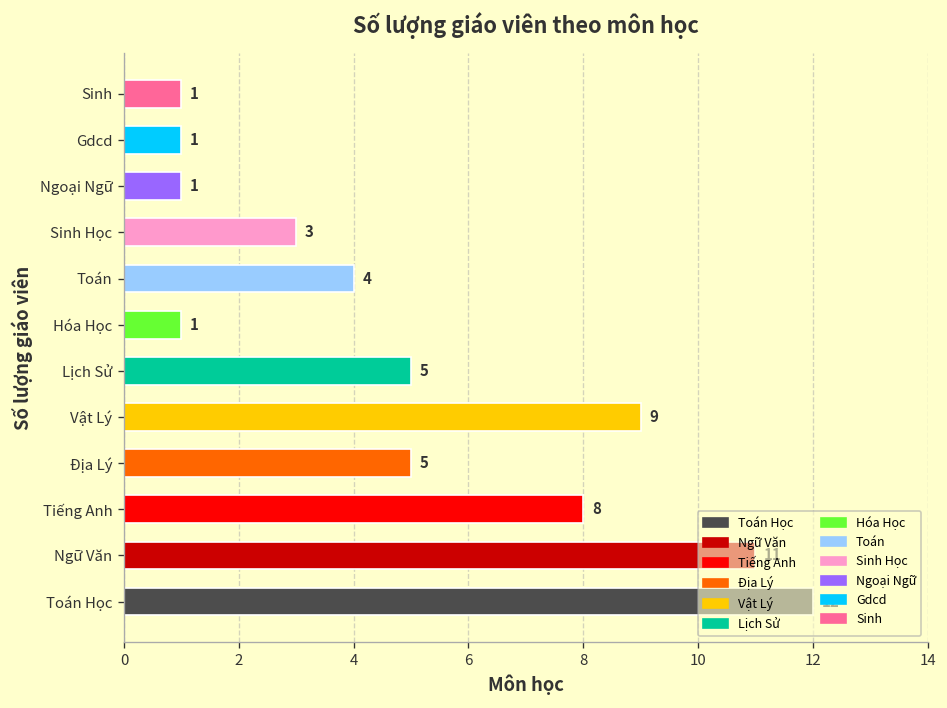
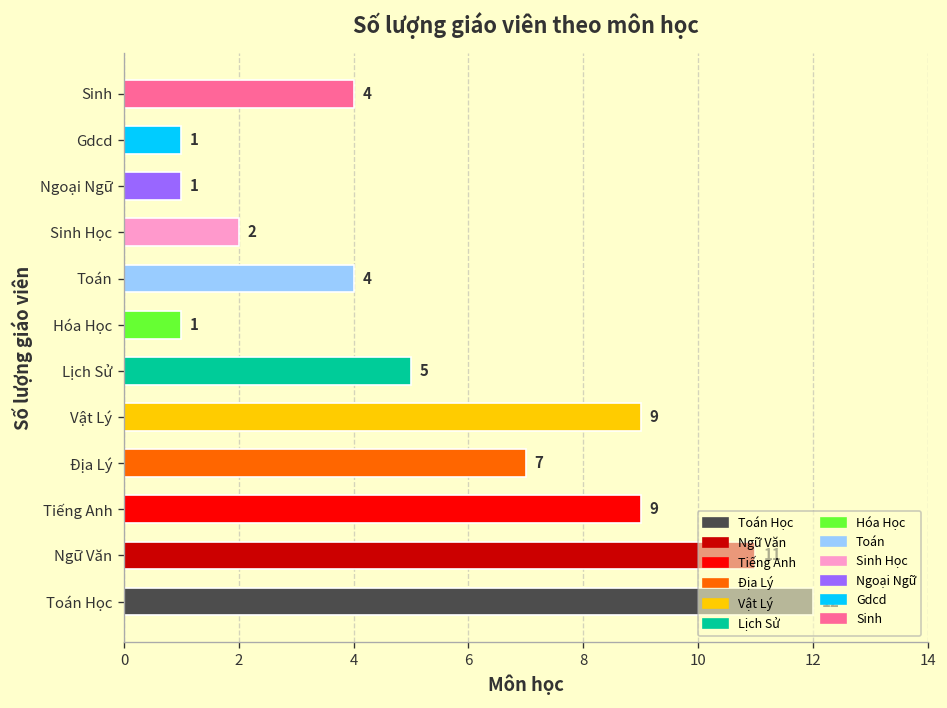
  {
-   "Sinh": 1,
+   "Sinh": 4,
    "Gdcd": 1,
    "Ngoại Ngữ": 1,
-   "Sinh Học": 3,
+   "Sinh Học": 2,
    "Toán": 4,
    "Hóa Học": 1,
    "Lịch Sử": 5,
    "Vật Lý": 9,
-   "Địa Lý": 5,
-   "Tiếng Anh": 8
+   "Địa Lý": 7,
+   "Tiếng Anh": 9
  }
